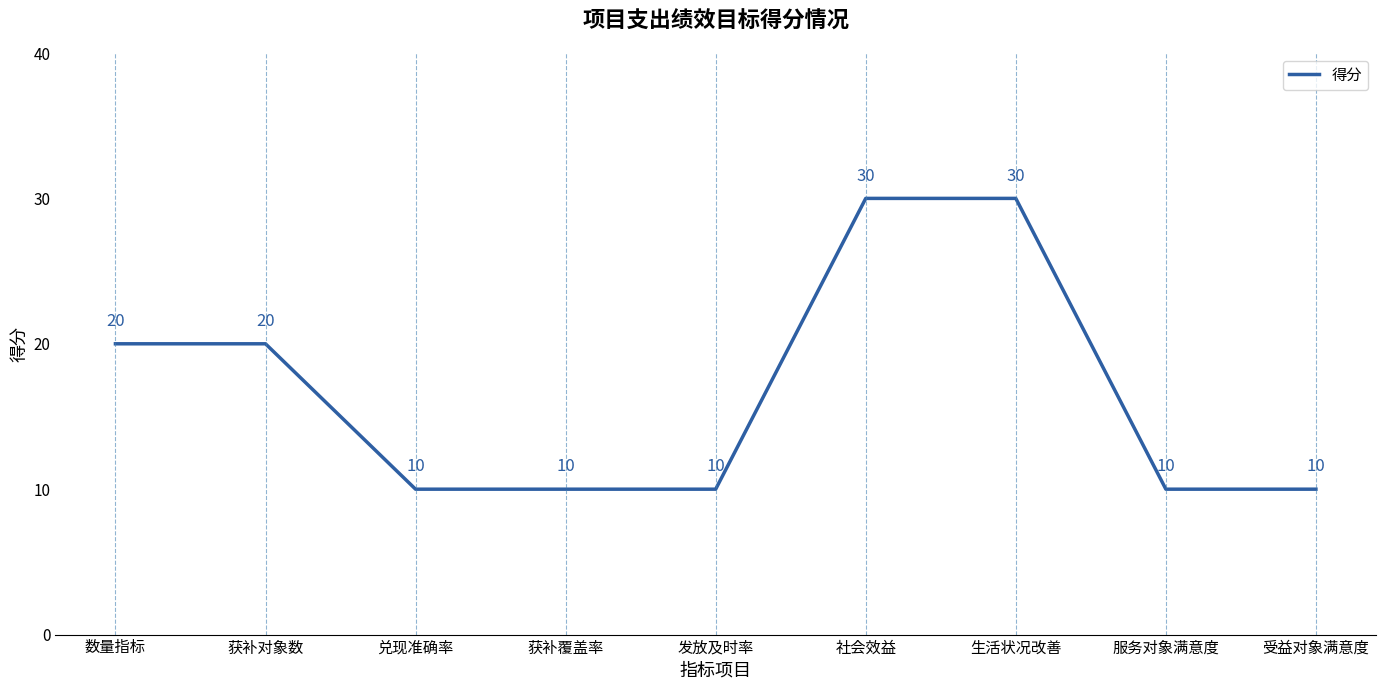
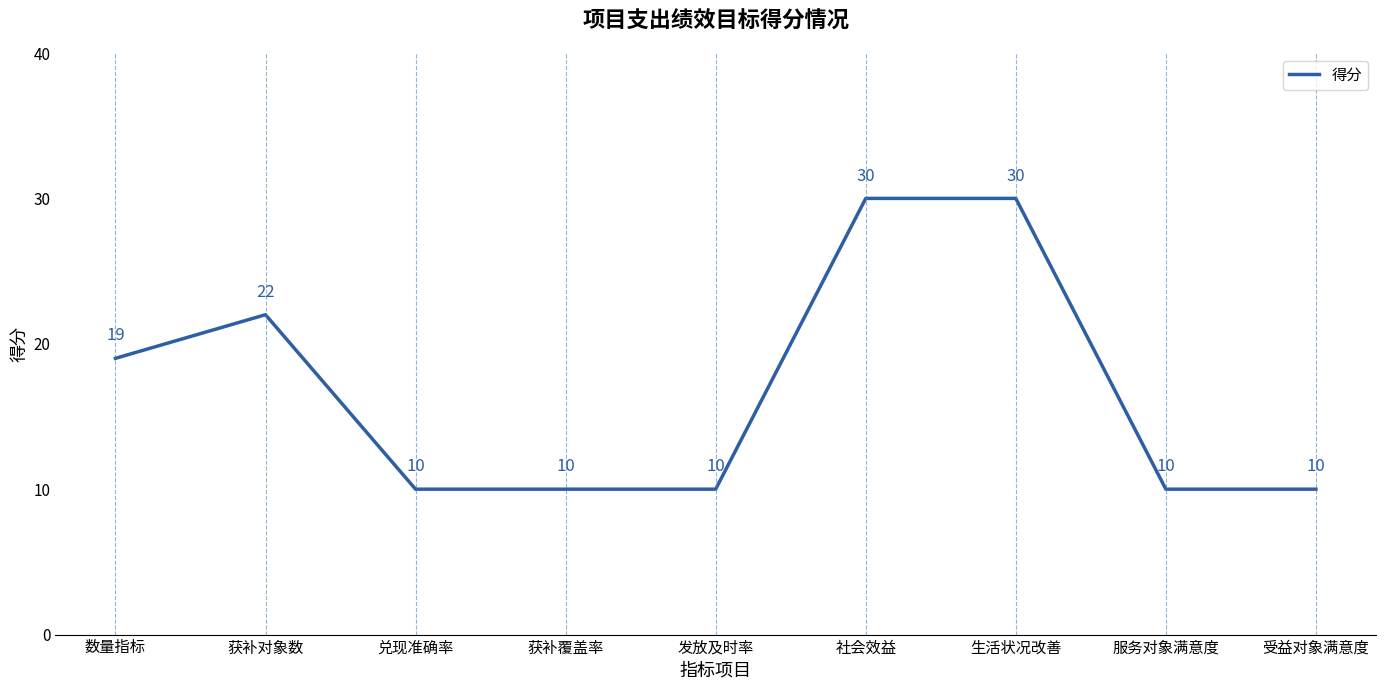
  {
-   "数量指标": 20,
-   "获补对象数": 20,
+   "数量指标": 19,
+   "获补对象数": 22,
    "兑现准确率": 10,
    "获补覆盖率": 10,
    "发放及时率": 10,
    "社会效益": 30,
    "生活状况改善": 30,
    "服务对象满意度": 10,
    "受益对象满意度": 10
  }
